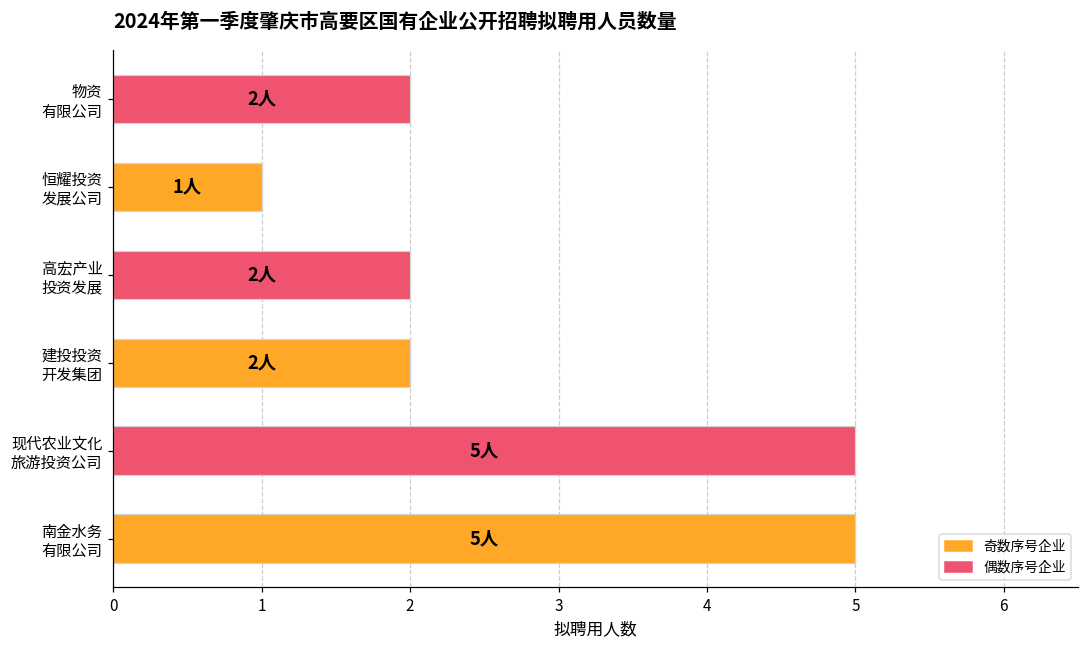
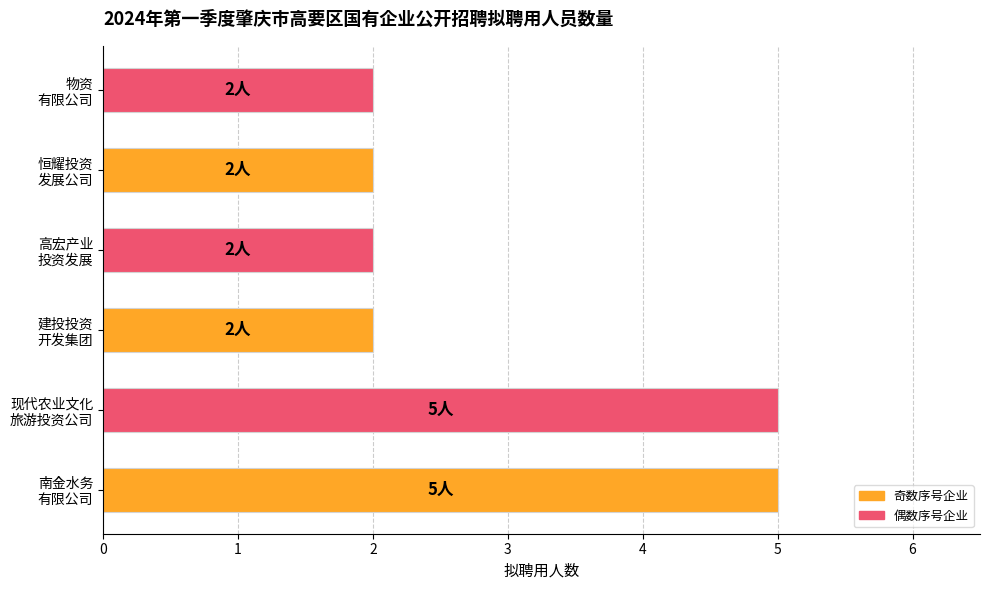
  {
    "物资 有限公司": "2人",
-   "恒耀投资 发展公司": "1人",
+   "恒耀投资 发展公司": "2人",
    "高宏产业 投资发展": "2人",
    "建投投资 开发集团": "2人",
    "现代农业文化 旅游投资公司": "5人",
    "南金水务 有限公司": "5人"
  }
